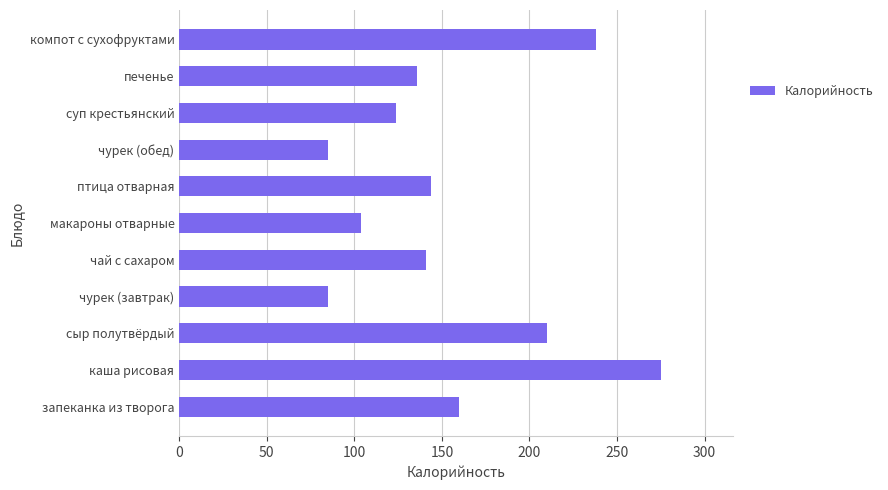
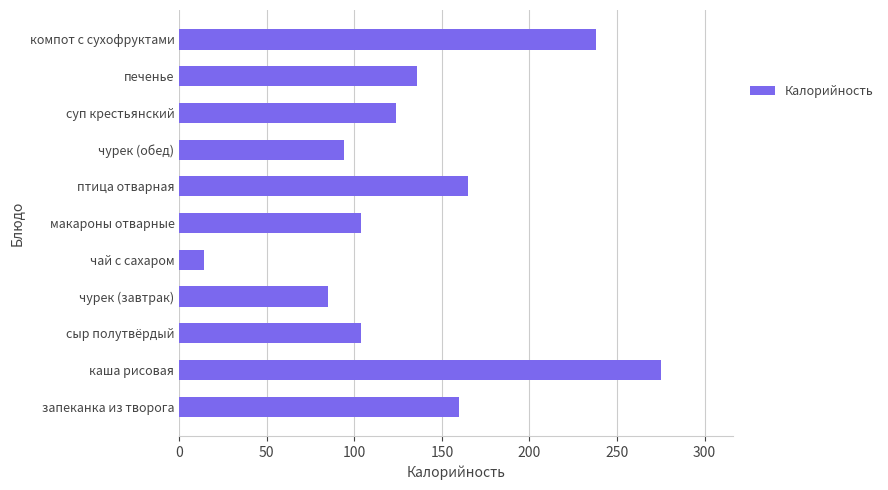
  {
    "компот с сухофруктами": 238,
    "печенье": 136,
    "суп крестьянский": 124,
-   "чурек (обед)": 85,
-   "птица отварная": 144,
+   "чурек (обед)": 94,
+   "птица отварная": 165,
    "макароны отварные": 104,
-   "чай с сахаром": 141,
+   "чай с сахаром": 14,
    "чурек (завтрак)": 85,
-   "сыр полутвёрдый": 210,
+   "сыр полутвёрдый": 104,
    "каша рисовая": 275,
    "запеканка из творога": 160
  }
